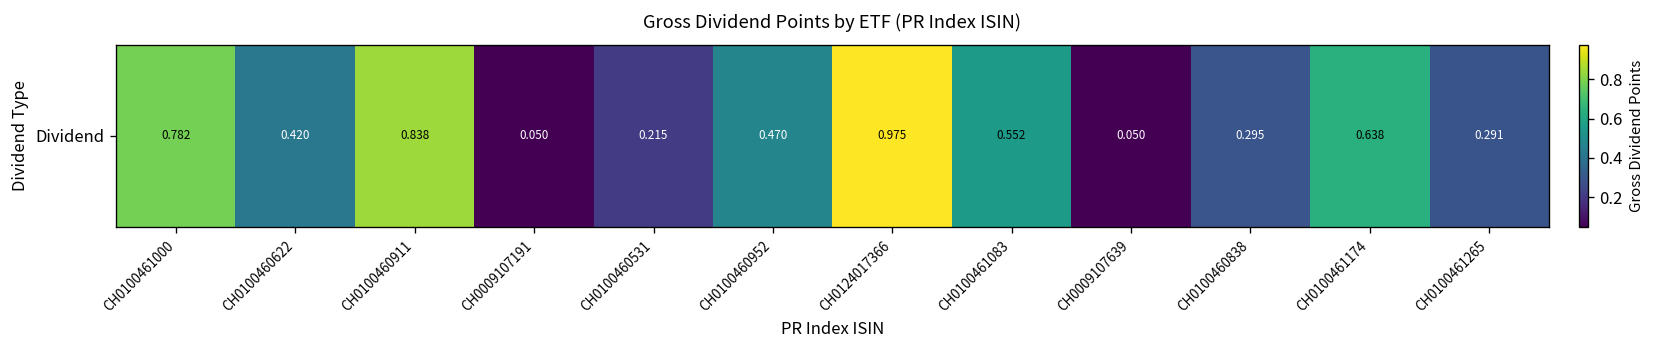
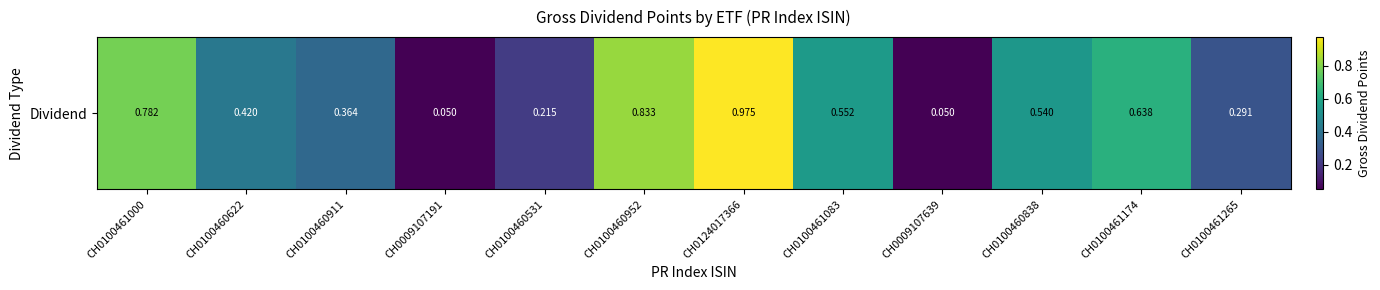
  {
    "Dividend": {
      "CH0100461000": 0.782,
      "CH0100460622": 0.420,
-     "CH0100460911": 0.838,
+     "CH0100460911": 0.364,
      "CH0009107191": 0.050,
      "CH0100460531": 0.215,
-     "CH0100460952": 0.470,
+     "CH0100460952": 0.833,
      "CH0124017366": 0.975,
      "CH0100461083": 0.552,
      "CH0009107639": 0.050,
-     "CH0100460838": 0.295,
+     "CH0100460838": 0.540,
      "CH0100461174": 0.638,
      "CH0100461265": 0.291
    }
  }
